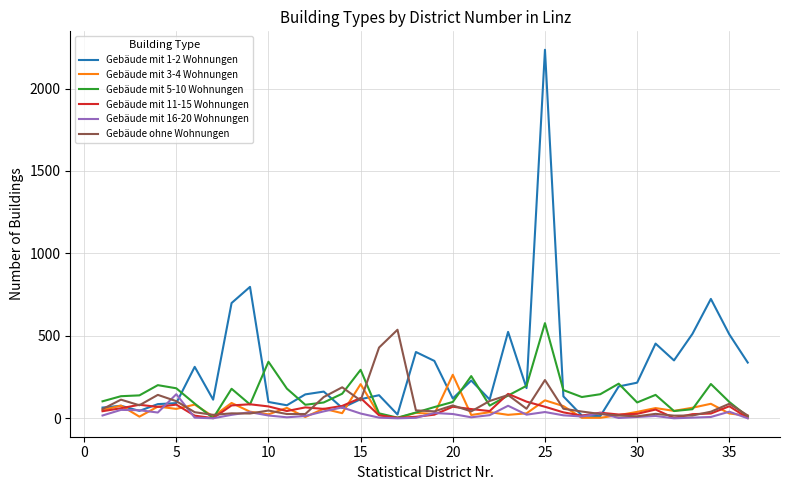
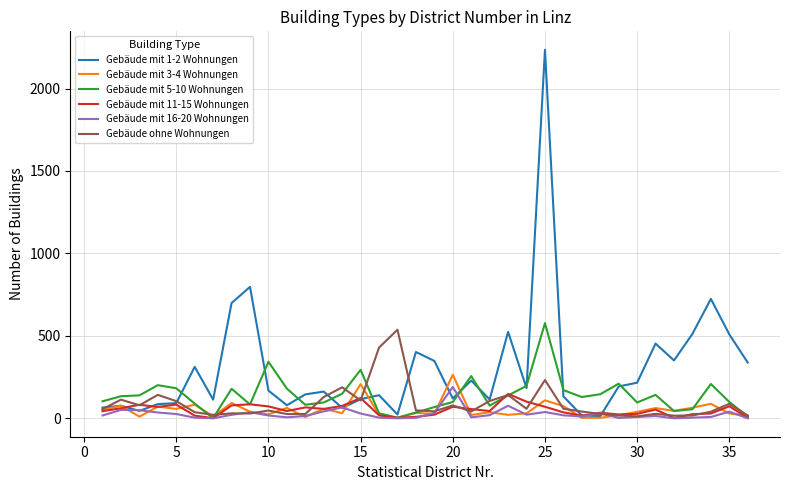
  {
    "Gebäude mit 1-2 Wohnungen": {
-     "10": 100,
+     "10": 170,
      "20": 120,
      "25": 2240,
      "30": 220,
      "35": 510
    },
    "Gebäude mit 3-4 Wohnungen": {
      "5": 60,
      "15": 210,
      "20": 260,
      "25": 110
    },
    "Gebäude mit 5-10 Wohnungen": {
      "5": 180,
      "10": 340,
      "15": 290,
      "20": 100,
      "25": 580,
      "30": 100
    },
    "Gebäude mit 11-15 Wohnungen": {
      "10": 70,
      "25": 70
    },
    "Gebäude mit 16-20 Wohnungen": {
-     "5": 150,
+     "5": 30,
      "15": 30,
-     "20": 30,
+     "20": 190,
      "25": 40
    },
    "Gebäude ohne Wohnungen": {
      "10": 50,
      "25": 230
    }
  }
